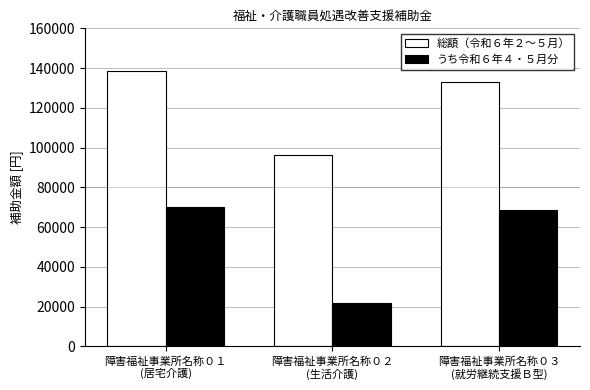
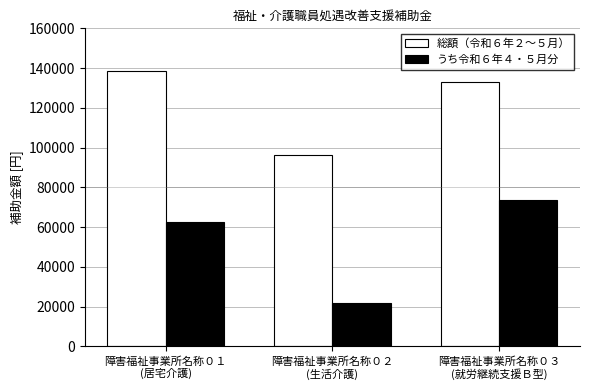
  {
    "総額（令和６年２〜５月）": {
      "障害福祉事業所名称０１ (居宅介護)": 138000,
      "障害福祉事業所名称０２ (生活介護)": 96000,
      "障害福祉事業所名称０３ (就労継続支援Ｂ型)": 133000
    },
    "うち令和６年４・５月分": {
-     "障害福祉事業所名称０１ (居宅介護)": 70000,
+     "障害福祉事業所名称０１ (居宅介護)": 63000,
      "障害福祉事業所名称０２ (生活介護)": 22000,
-     "障害福祉事業所名称０３ (就労継続支援Ｂ型)": 69000
+     "障害福祉事業所名称０３ (就労継続支援Ｂ型)": 73000
    }
  }
